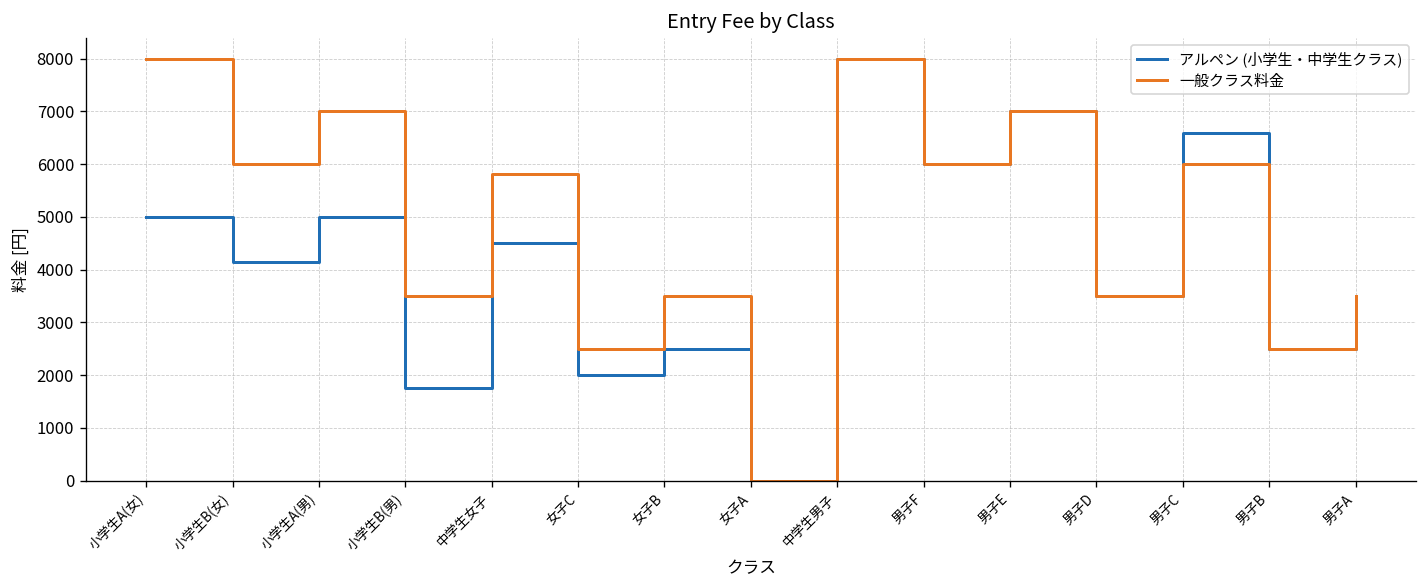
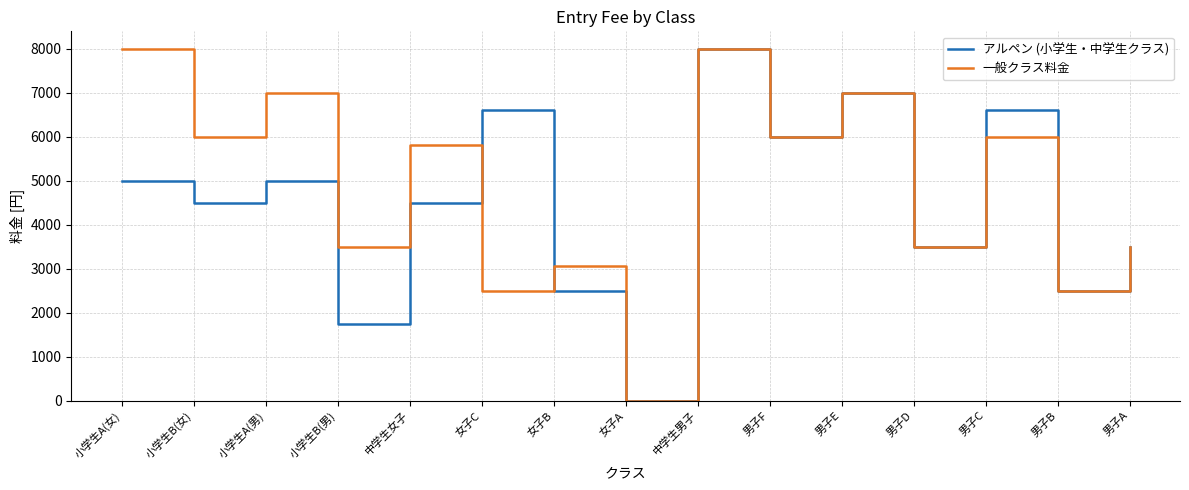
  {
    "アルペン (小学生・中学生クラス)": {
      "小学生A(女)": 5000,
-     "小学生B(女)": 4100,
+     "小学生B(女)": 4500,
      "小学生A(男)": 5000,
      "小学生B(男)": 1800,
      "中学生女子": 4500,
-     "女子C": 2000,
+     "女子C": 6600,
      "女子B": 2500,
      "男子C": 6600
    },
    "一般クラス料金": {
      "小学生A(女)": 8000,
      "小学生B(女)": 6000,
      "小学生A(男)": 7000,
      "小学生B(男)": 3500,
      "中学生女子": 5800,
      "女子C": 2500,
-     "女子B": 3500,
+     "女子B": 3100,
      "男子C": 6000
    }
  }
